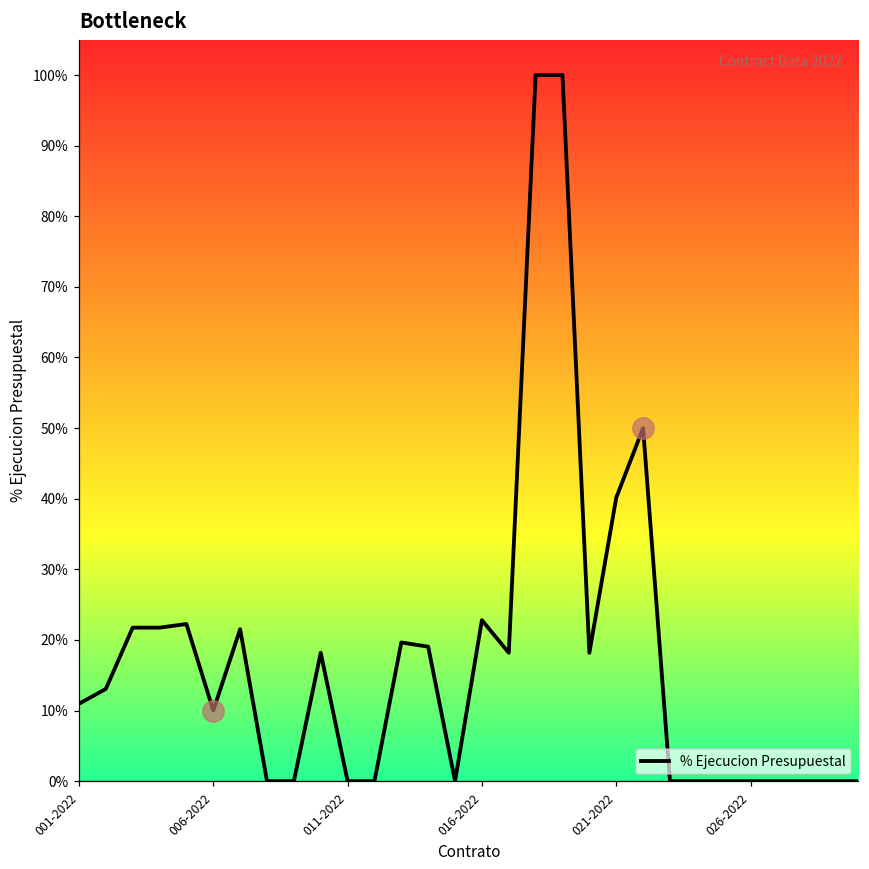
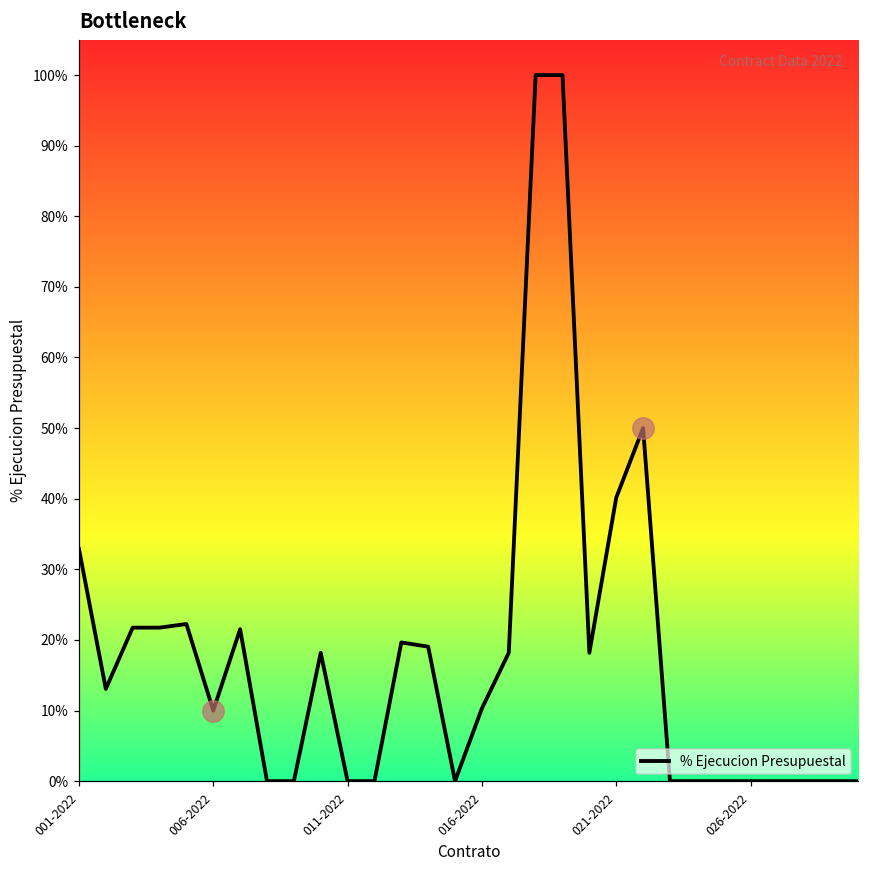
  {
    "% Ejecucion Presupuestal": {
-     "001-2022": "11%",
+     "001-2022": "33%",
      "011-2022": "0%",
-     "016-2022": "23%",
+     "016-2022": "10%",
      "021-2022": "40%",
      "026-2022": "0%"
    }
  }
